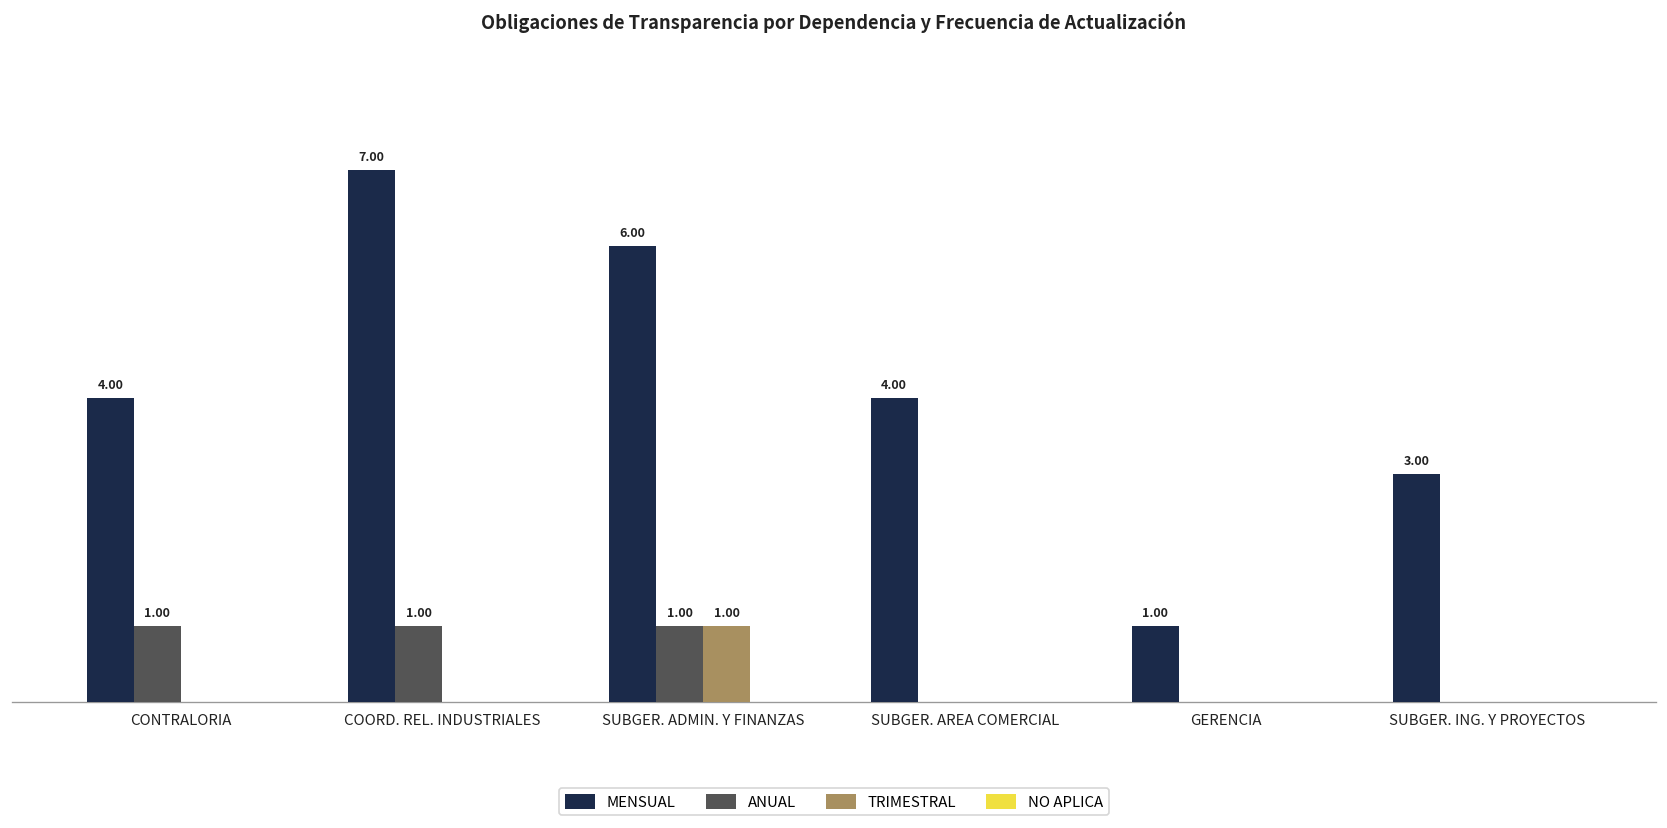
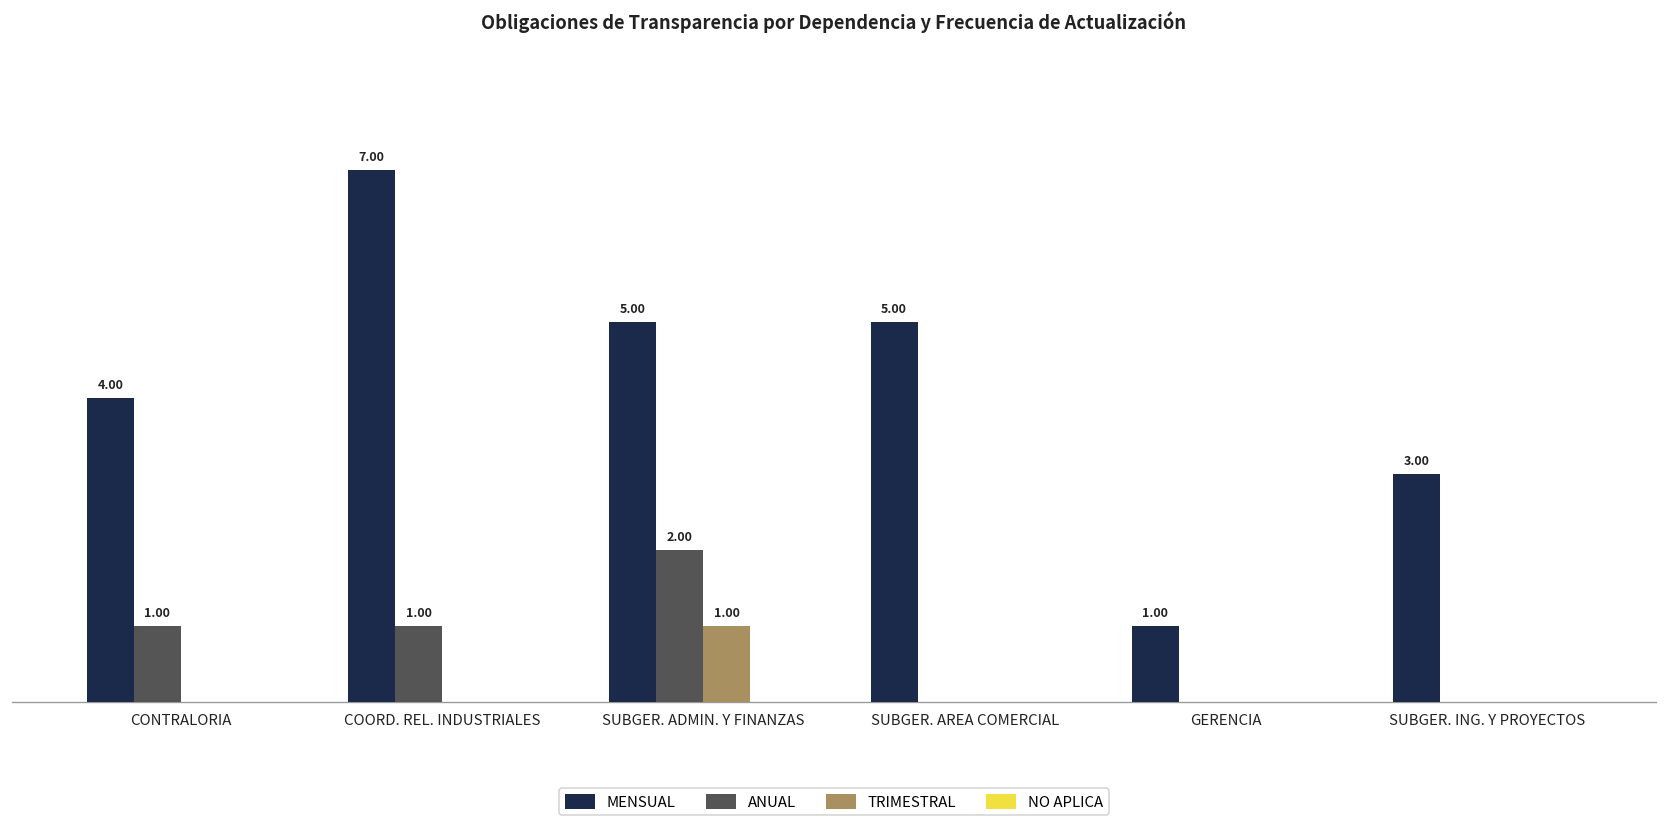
  {
    "MENSUAL": {
      "CONTRALORIA": 4.00,
      "COORD. REL. INDUSTRIALES": 7.00,
-     "SUBGER. ADMIN. Y FINANZAS": 6.00,
-     "SUBGER. AREA COMERCIAL": 4.00,
+     "SUBGER. ADMIN. Y FINANZAS": 5.00,
+     "SUBGER. AREA COMERCIAL": 5.00,
      "GERENCIA": 1.00,
      "SUBGER. ING. Y PROYECTOS": 3.00
    },
    "ANUAL": {
      "CONTRALORIA": 1.00,
      "COORD. REL. INDUSTRIALES": 1.00,
-     "SUBGER. ADMIN. Y FINANZAS": 1.00
+     "SUBGER. ADMIN. Y FINANZAS": 2.00
    },
    "TRIMESTRAL": {
      "SUBGER. ADMIN. Y FINANZAS": 1.00
    }
  }
